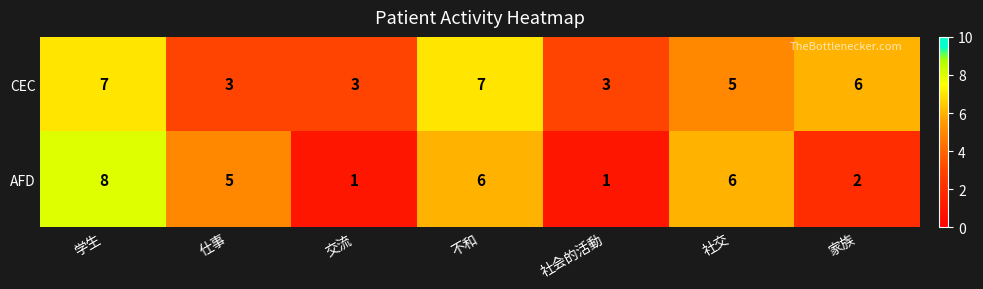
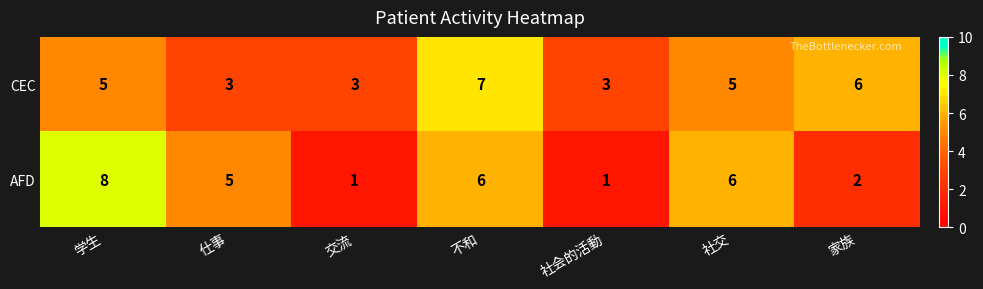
  {
    "CEC": {
-     "学生": 7,
+     "学生": 5,
      "仕事": 3,
      "交流": 3,
      "不和": 7,
      "社会的活動": 3,
      "社交": 5
    },
    "AFD": {
      "学生": 8,
      "仕事": 5,
      "交流": 1,
      "不和": 6,
      "社会的活動": 1,
      "社交": 6,
      "家族": 2
    }
  }
